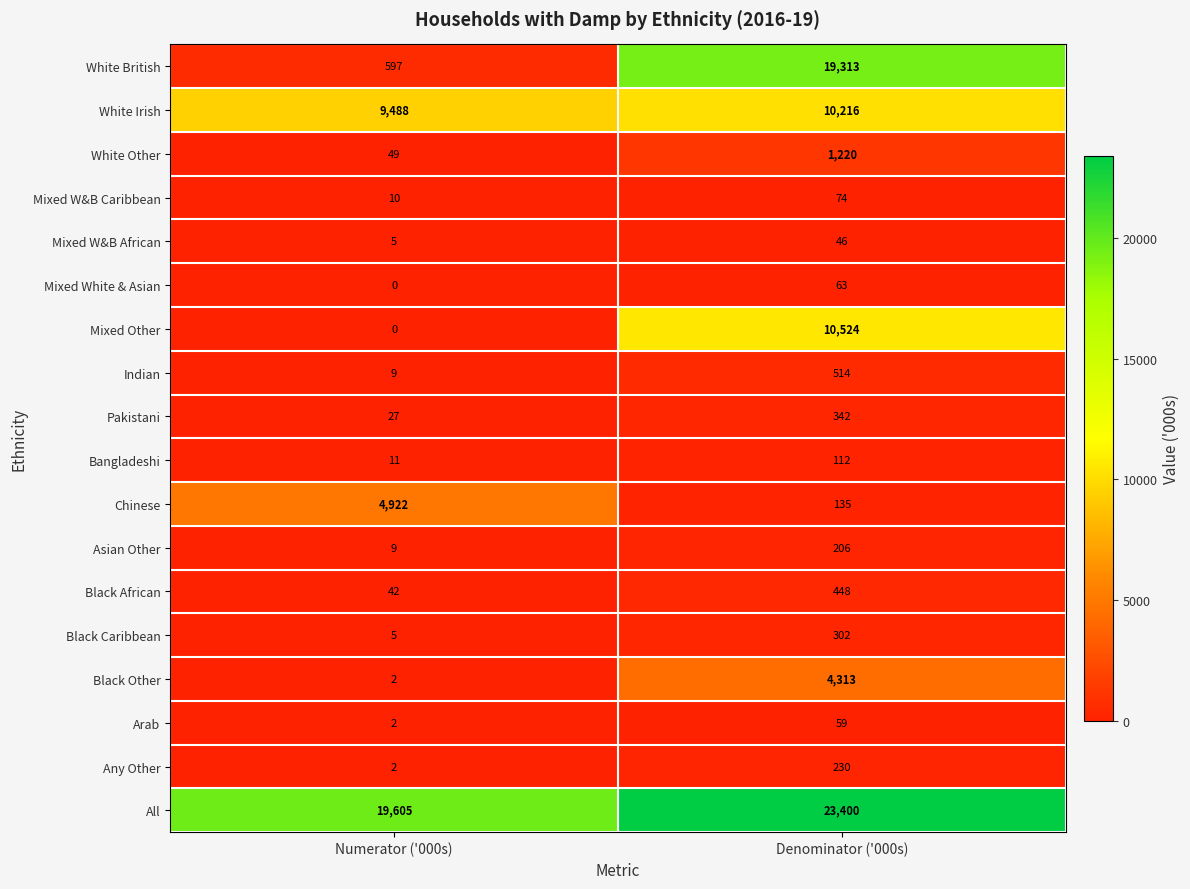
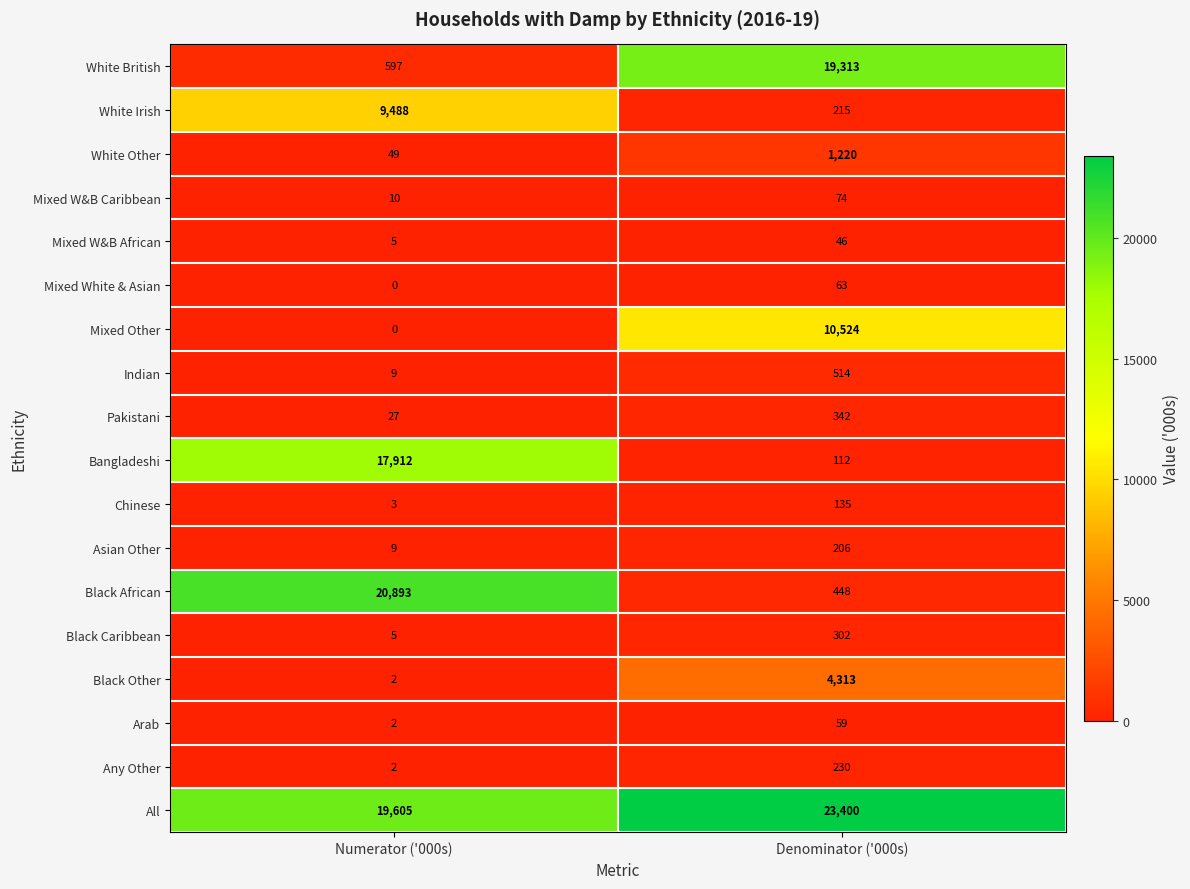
  {
    "White British": {
      "Numerator ('000s)": "597",
      "Denominator ('000s)": "19,313"
    },
    "White Irish": {
      "Numerator ('000s)": "9,488",
-     "Denominator ('000s)": "10,216"
+     "Denominator ('000s)": "215"
    },
    "White Other": {
      "Numerator ('000s)": "49",
      "Denominator ('000s)": "1,220"
    },
    "Mixed W&B Caribbean": {
      "Numerator ('000s)": "10",
      "Denominator ('000s)": "74"
    },
    "Mixed W&B African": {
      "Numerator ('000s)": "5",
      "Denominator ('000s)": "46"
    },
    "Mixed White & Asian": {
      "Numerator ('000s)": "0",
      "Denominator ('000s)": "63"
    },
    "Mixed Other": {
      "Numerator ('000s)": "0",
      "Denominator ('000s)": "10,524"
    },
    "Indian": {
      "Numerator ('000s)": "9",
      "Denominator ('000s)": "514"
    },
    "Pakistani": {
      "Numerator ('000s)": "27",
      "Denominator ('000s)": "342"
    },
    "Bangladeshi": {
-     "Numerator ('000s)": "11",
+     "Numerator ('000s)": "17,912",
      "Denominator ('000s)": "112"
    },
    "Chinese": {
-     "Numerator ('000s)": "4,922",
+     "Numerator ('000s)": "3",
      "Denominator ('000s)": "135"
    },
    "Asian Other": {
      "Numerator ('000s)": "9",
      "Denominator ('000s)": "206"
    },
    "Black African": {
-     "Numerator ('000s)": "42",
+     "Numerator ('000s)": "20,893",
      "Denominator ('000s)": "448"
    },
    "Black Caribbean": {
      "Numerator ('000s)": "5",
      "Denominator ('000s)": "302"
    },
    "Black Other": {
      "Numerator ('000s)": "2",
      "Denominator ('000s)": "4,313"
    },
    "Arab": {
      "Numerator ('000s)": "2",
      "Denominator ('000s)": "59"
    },
    "Any Other": {
      "Numerator ('000s)": "2",
      "Denominator ('000s)": "230"
    },
    "All": {
      "Numerator ('000s)": "19,605",
      "Denominator ('000s)": "23,400"
    }
  }
